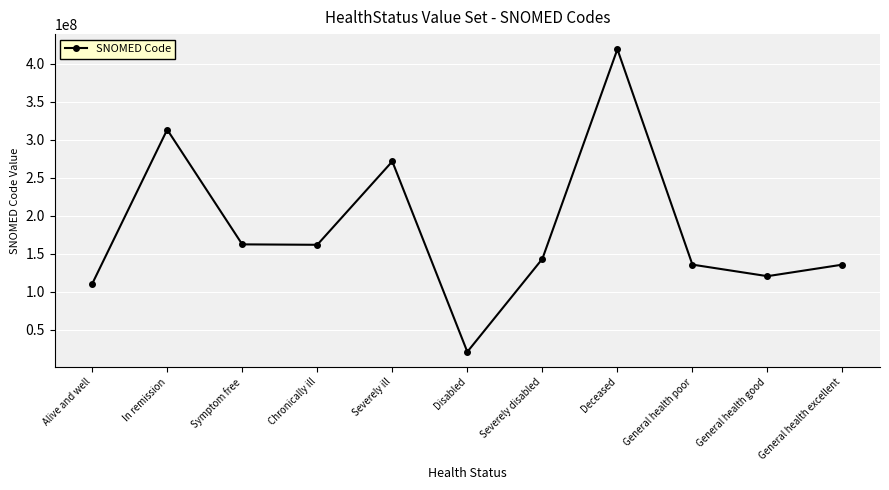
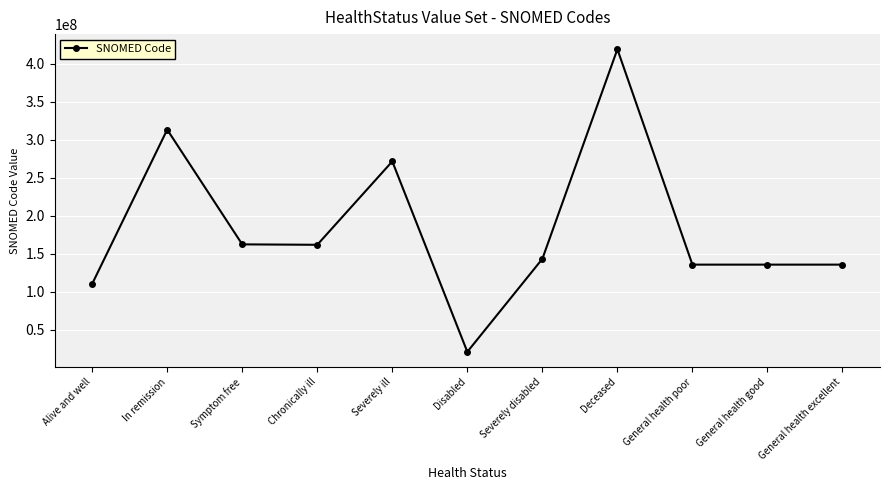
  {
    "Alive and well": 110000000,
    "In remission": 310000000,
    "Symptom free": 160000000,
    "Chronically ill": 160000000,
    "Severely ill": 270000000,
    "Disabled": 20000000,
    "Severely disabled": 140000000,
    "Deceased": 420000000,
    "General health poor": 140000000,
-   "General health good": 120000000,
+   "General health good": 140000000,
    "General health excellent": 140000000
  }
